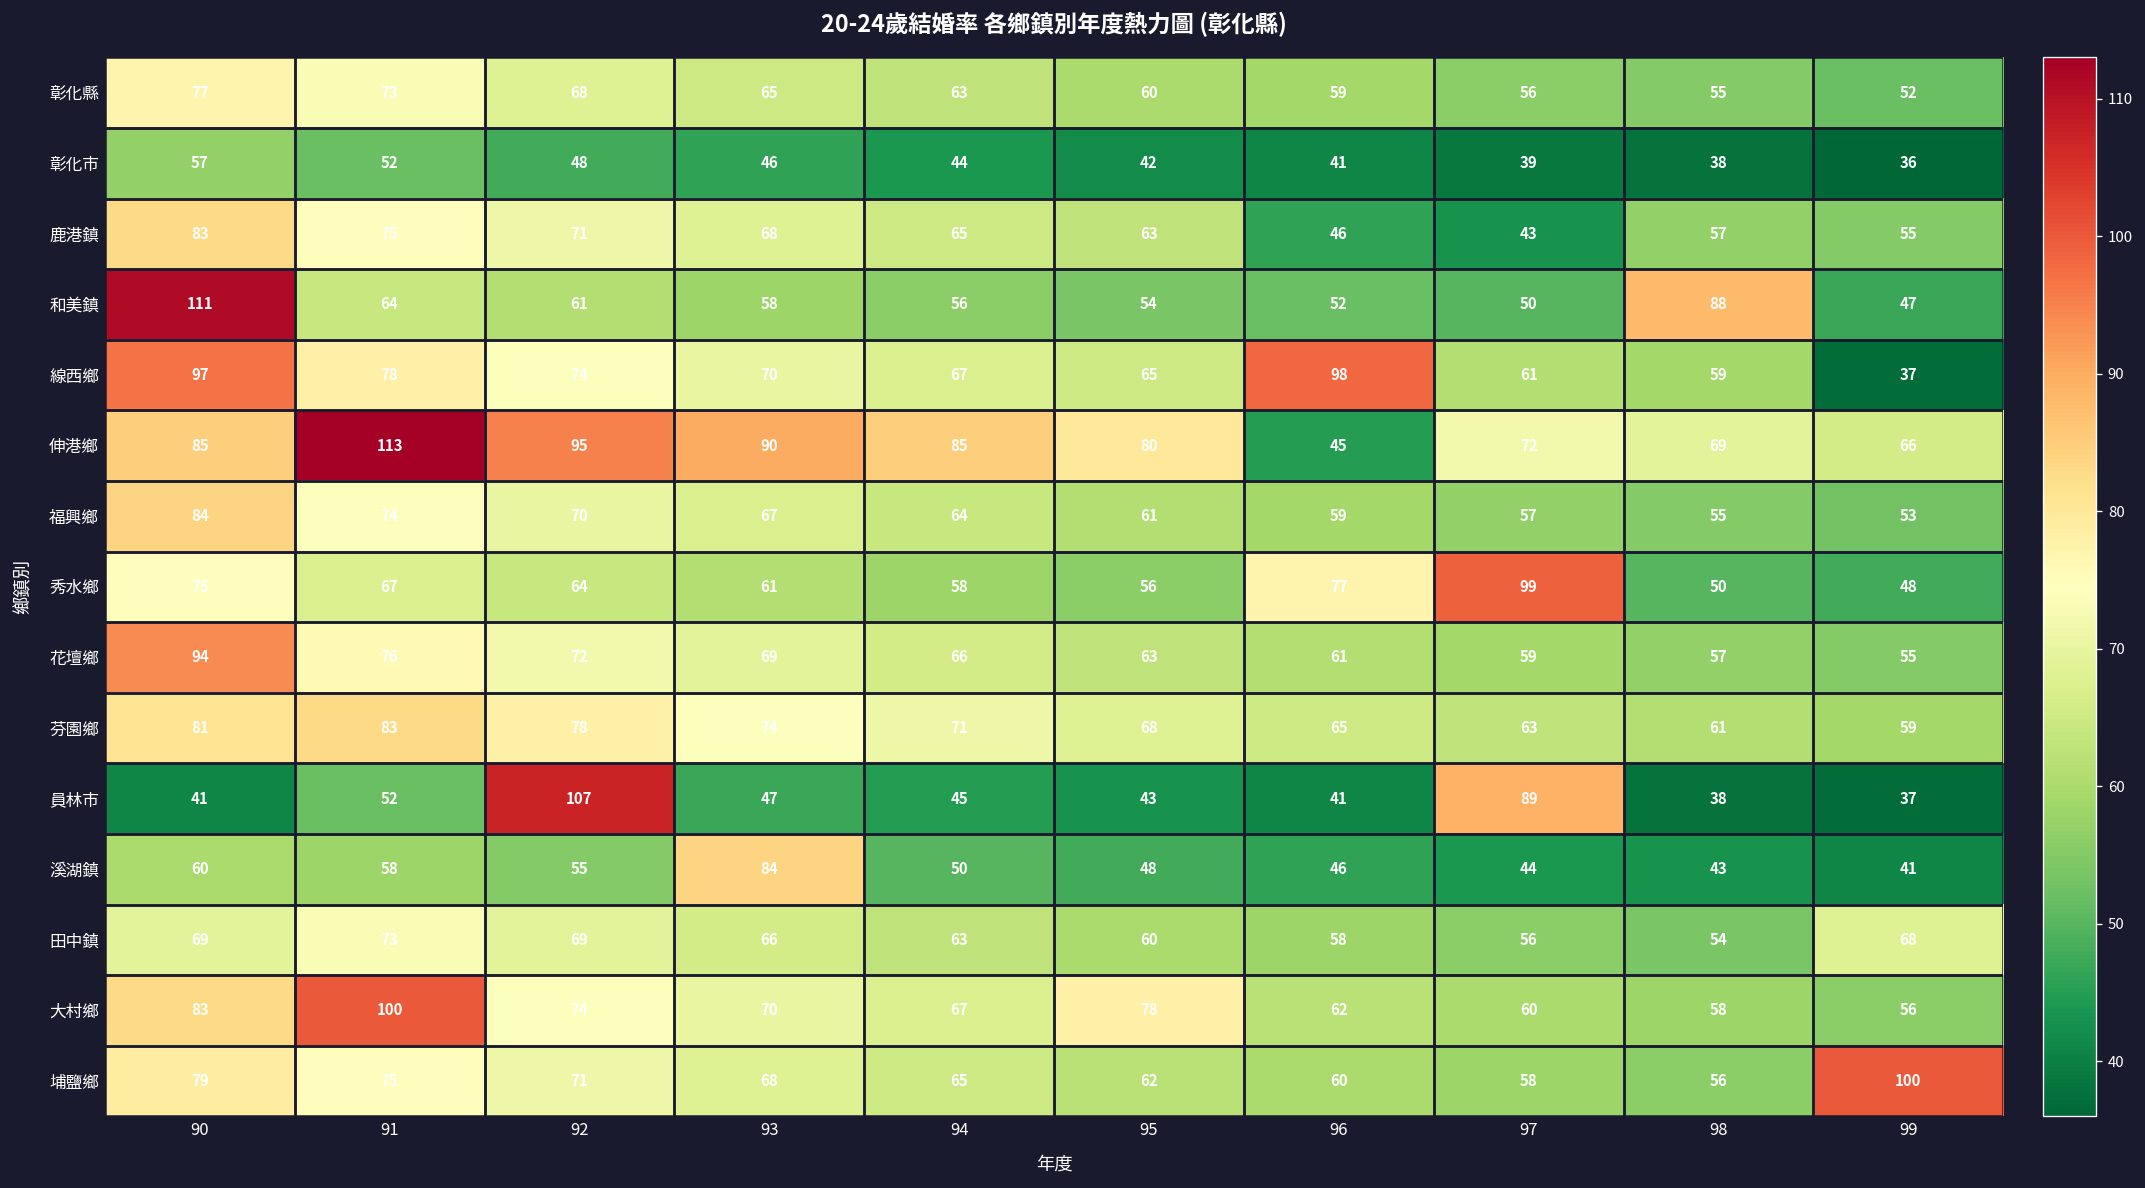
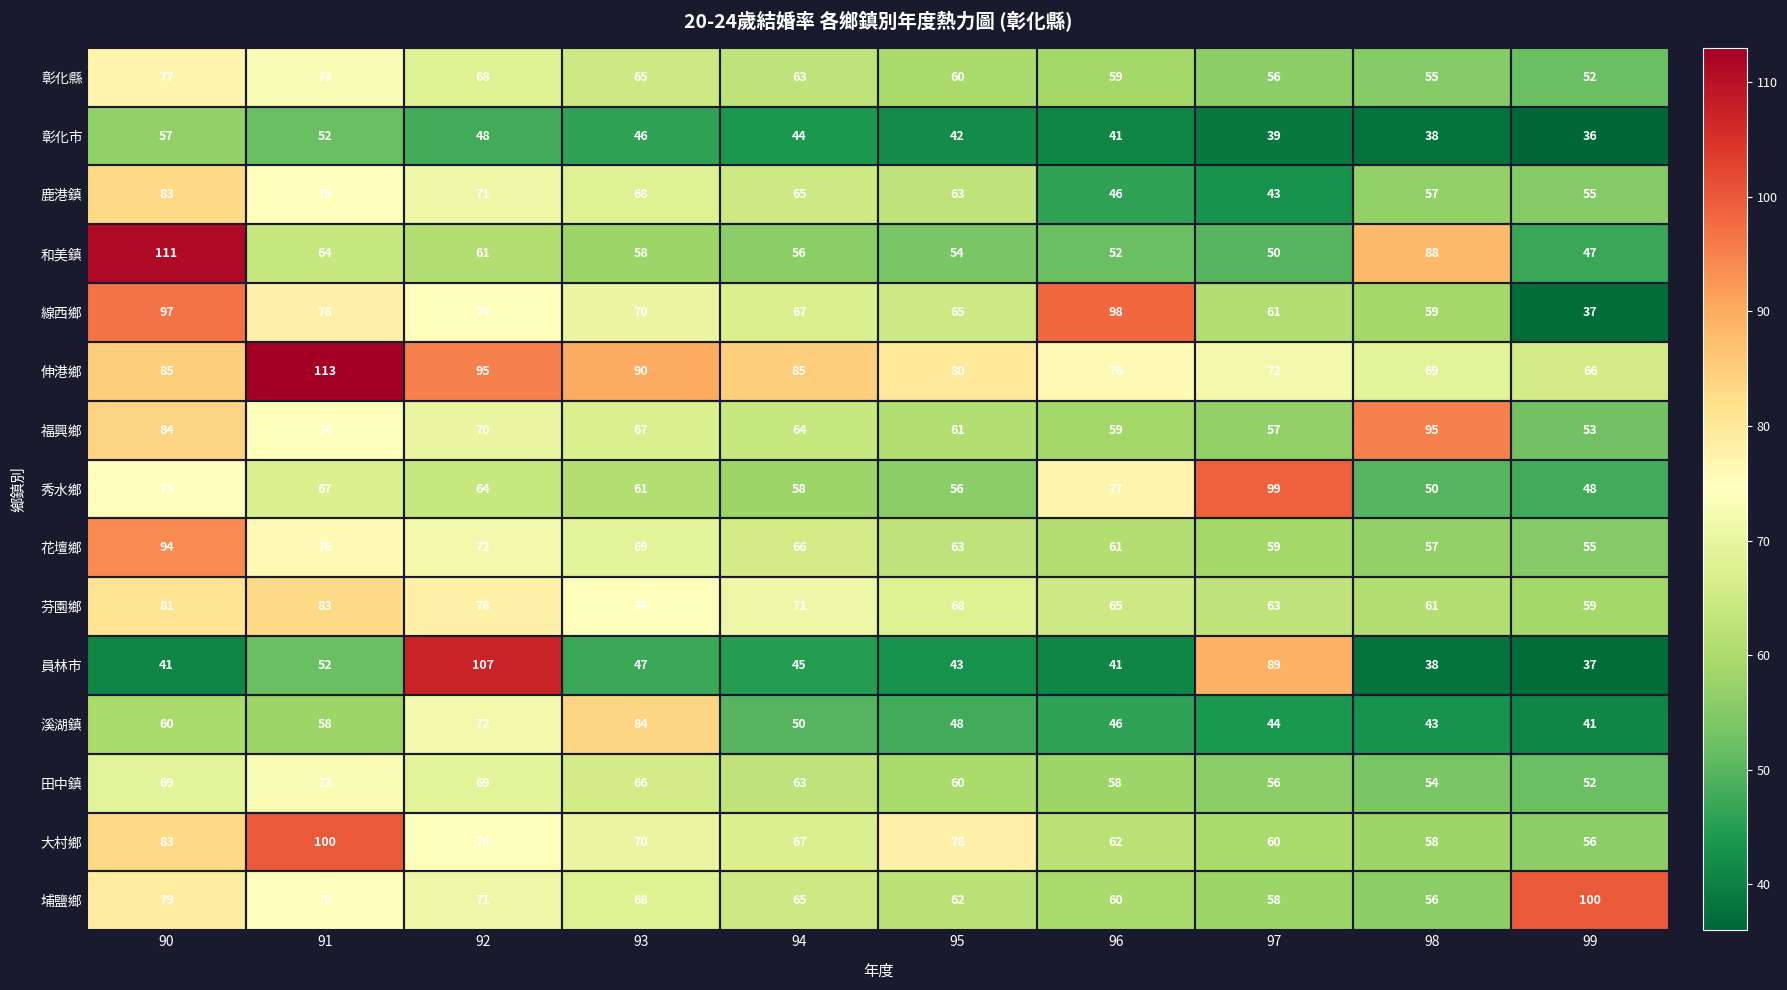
  {
    "彰化縣": {
      "90": 77,
      "91": 73,
      "92": 68,
      "93": 65,
      "94": 63,
      "95": 60,
      "96": 59,
      "97": 56,
      "98": 55,
      "99": 52
    },
    "彰化市": {
      "90": 57,
      "91": 52,
      "92": 48,
      "93": 46,
      "94": 44,
      "95": 42,
      "96": 41,
      "97": 39,
      "98": 38,
      "99": 36
    },
    "鹿港鎮": {
      "90": 83,
      "91": 75,
      "92": 71,
      "93": 68,
      "94": 65,
      "95": 63,
      "96": 46,
      "97": 43,
      "98": 57,
      "99": 55
    },
    "和美鎮": {
      "90": 111,
      "91": 64,
      "92": 61,
      "93": 58,
      "94": 56,
      "95": 54,
      "96": 52,
      "97": 50,
      "98": 88,
      "99": 47
    },
    "線西鄉": {
      "90": 97,
      "91": 78,
      "92": 74,
      "93": 70,
      "94": 67,
      "95": 65,
      "96": 98,
      "97": 61,
      "98": 59,
      "99": 37
    },
    "伸港鄉": {
      "90": 85,
      "91": 113,
      "92": 95,
      "93": 90,
      "94": 85,
      "95": 80,
-     "96": 45,
+     "96": 76,
      "97": 72,
      "98": 69,
      "99": 66
    },
    "福興鄉": {
      "90": 84,
      "91": 74,
      "92": 70,
      "93": 67,
      "94": 64,
      "95": 61,
      "96": 59,
      "97": 57,
-     "98": 55,
+     "98": 95,
      "99": 53
    },
    "秀水鄉": {
      "90": 75,
      "91": 67,
      "92": 64,
      "93": 61,
      "94": 58,
      "95": 56,
      "96": 77,
      "97": 99,
      "98": 50,
      "99": 48
    },
    "花壇鄉": {
      "90": 94,
      "91": 76,
      "92": 72,
      "93": 69,
      "94": 66,
      "95": 63,
      "96": 61,
      "97": 59,
      "98": 57,
      "99": 55
    },
    "芬園鄉": {
      "90": 81,
      "91": 83,
      "92": 78,
      "93": 74,
      "94": 71,
      "95": 68,
      "96": 65,
      "97": 63,
      "98": 61,
      "99": 59
    },
    "員林市": {
      "90": 41,
      "91": 52,
      "92": 107,
      "93": 47,
      "94": 45,
      "95": 43,
      "96": 41,
      "97": 89,
      "98": 38,
      "99": 37
    },
    "溪湖鎮": {
      "90": 60,
      "91": 58,
-     "92": 55,
+     "92": 72,
      "93": 84,
      "94": 50,
      "95": 48,
      "96": 46,
      "97": 44,
      "98": 43,
      "99": 41
    },
    "田中鎮": {
      "90": 69,
      "91": 73,
      "92": 69,
      "93": 66,
      "94": 63,
      "95": 60,
      "96": 58,
      "97": 56,
      "98": 54,
-     "99": 68
+     "99": 52
    },
    "大村鄉": {
      "90": 83,
      "91": 100,
      "92": 74,
      "93": 70,
      "94": 67,
      "95": 78,
      "96": 62,
      "97": 60,
      "98": 58,
      "99": 56
    },
    "埔鹽鄉": {
      "90": 79,
      "91": 75,
      "92": 71,
      "93": 68,
      "94": 65,
      "95": 62,
      "96": 60,
      "97": 58,
      "98": 56,
      "99": 100
    }
  }
